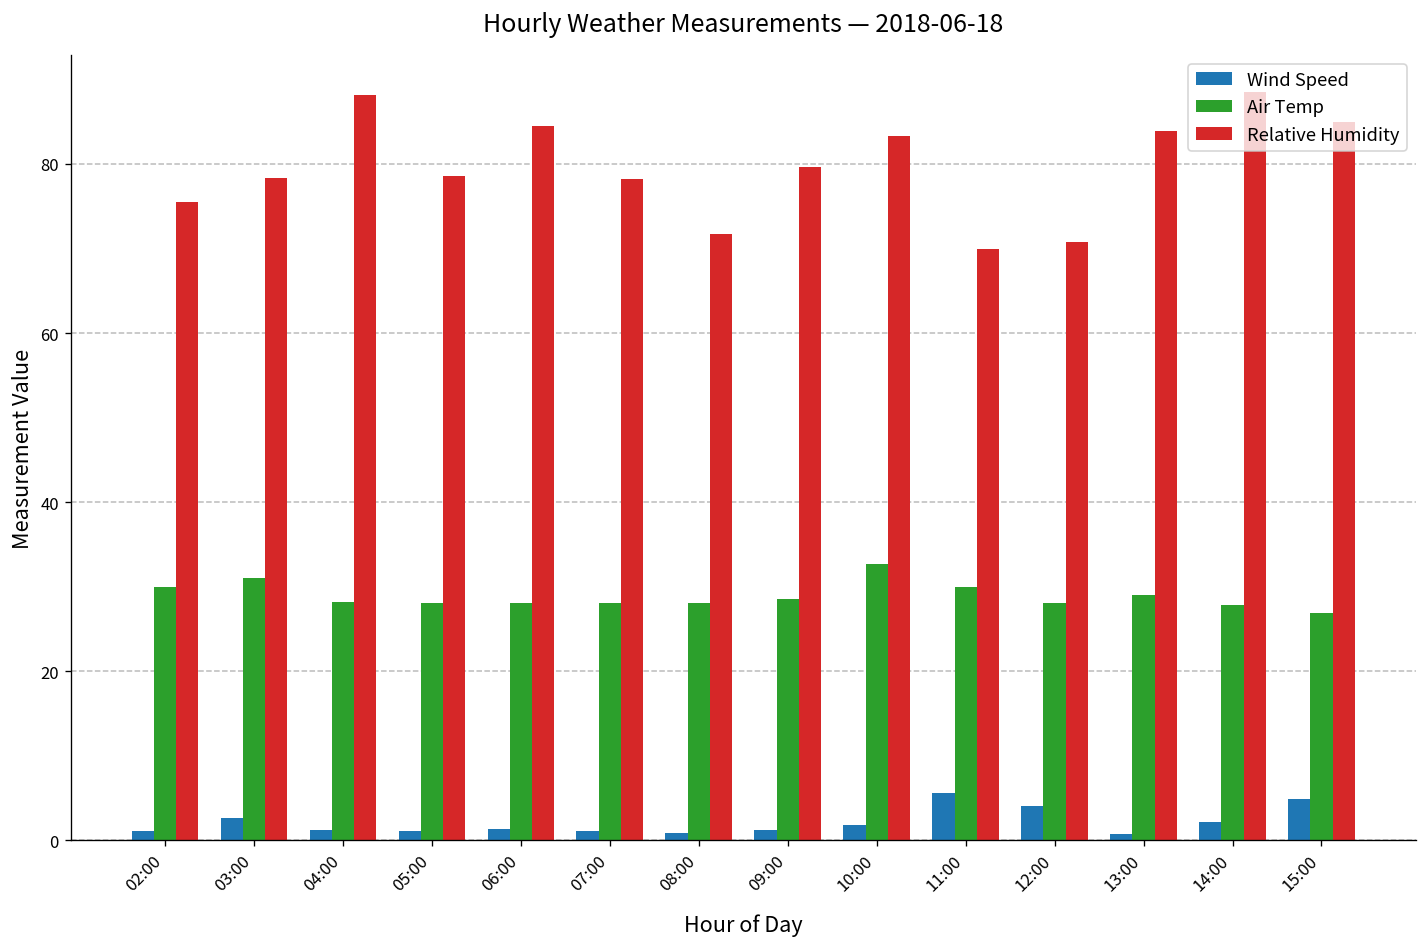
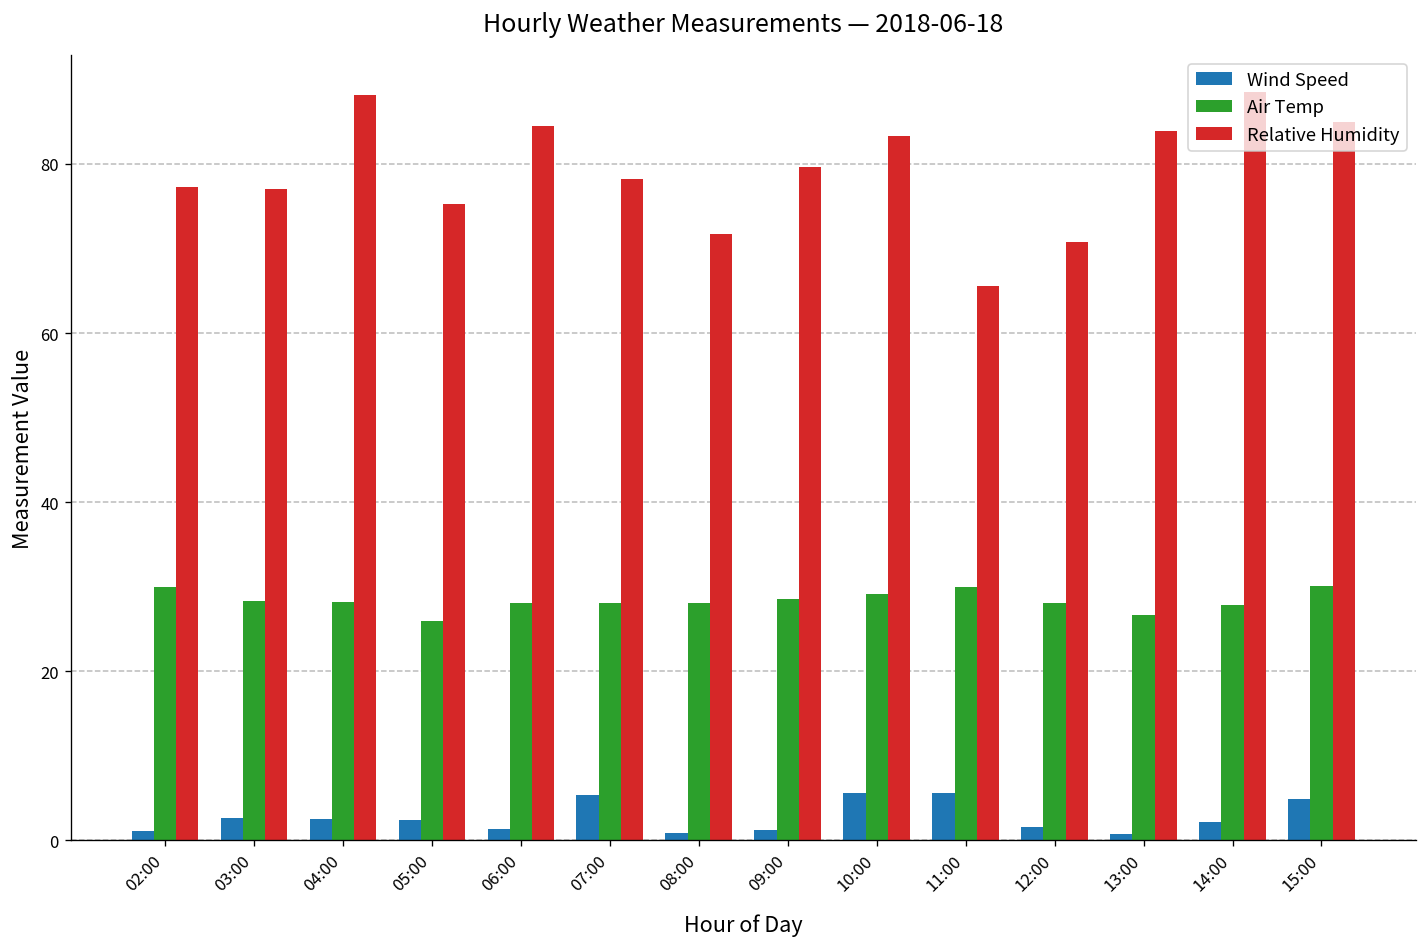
  {
    "Wind Speed": {
      "02:00": 1,
      "03:00": 3,
-     "04:00": 1,
-     "05:00": 1,
+     "04:00": 2,
+     "05:00": 2,
      "06:00": 1,
-     "07:00": 1,
+     "07:00": 5,
      "08:00": 1,
      "09:00": 1,
-     "10:00": 2,
+     "10:00": 6,
      "11:00": 6,
-     "12:00": 4,
+     "12:00": 2,
      "13:00": 1,
      "14:00": 2,
      "15:00": 5
    },
    "Air Temp": {
      "02:00": 30,
-     "03:00": 31,
+     "03:00": 28,
      "04:00": 28,
-     "05:00": 28,
+     "05:00": 26,
      "06:00": 28,
      "07:00": 28,
      "08:00": 28,
      "09:00": 29,
-     "10:00": 33,
+     "10:00": 29,
      "11:00": 30,
      "12:00": 28,
-     "13:00": 29,
+     "13:00": 27,
      "14:00": 28,
-     "15:00": 27
+     "15:00": 30
    },
    "Relative Humidity": {
-     "02:00": 76,
-     "03:00": 78,
+     "02:00": 77,
+     "03:00": 77,
      "04:00": 88,
-     "05:00": 79,
+     "05:00": 75,
      "06:00": 85,
      "07:00": 78,
      "08:00": 72,
      "09:00": 80,
      "10:00": 83,
-     "11:00": 70,
+     "11:00": 66,
      "12:00": 71,
      "13:00": 84
    }
  }
